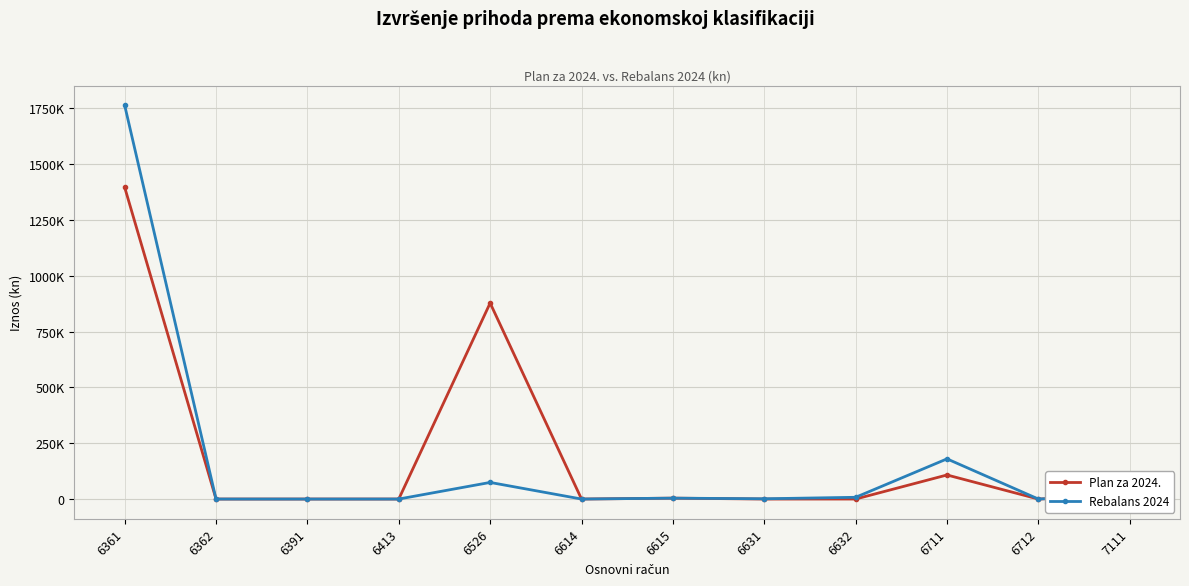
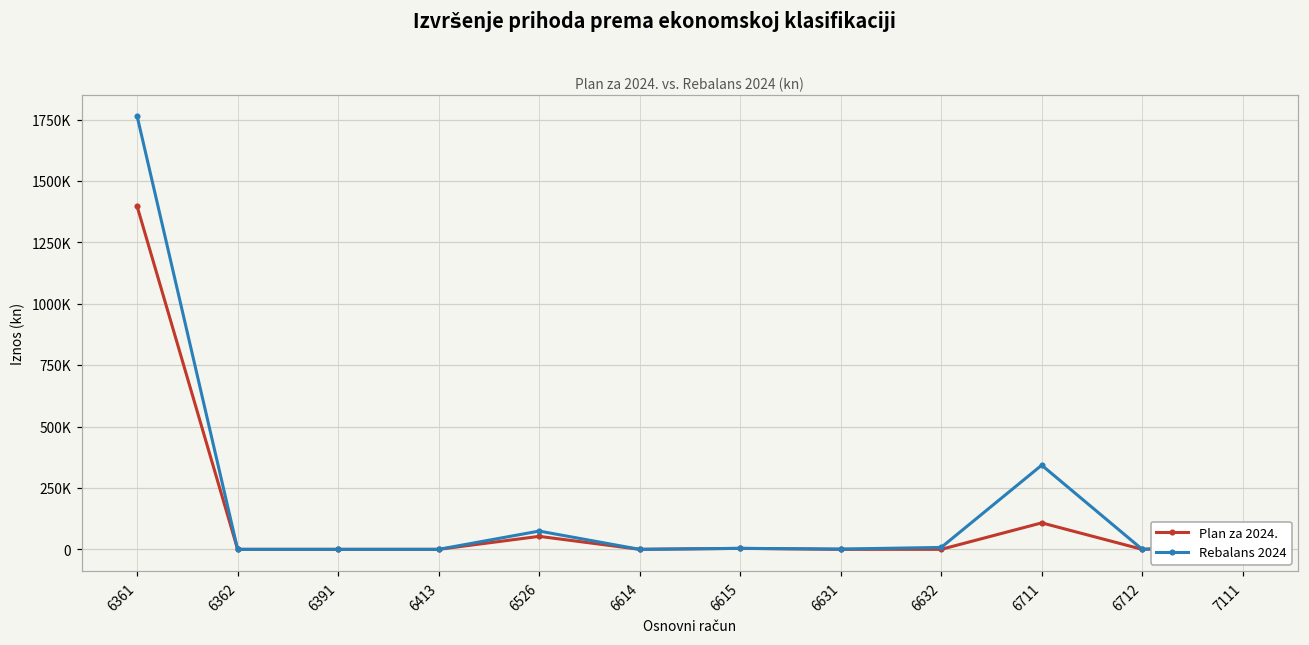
  {
    "Plan za 2024.": {
      "6361": 1400000,
-     "6526": 880000,
+     "6526": 50000,
      "6711": 110000
    },
    "Rebalans 2024": {
      "6361": 1760000,
      "6526": 70000,
-     "6711": 180000
+     "6711": 340000
    }
  }
